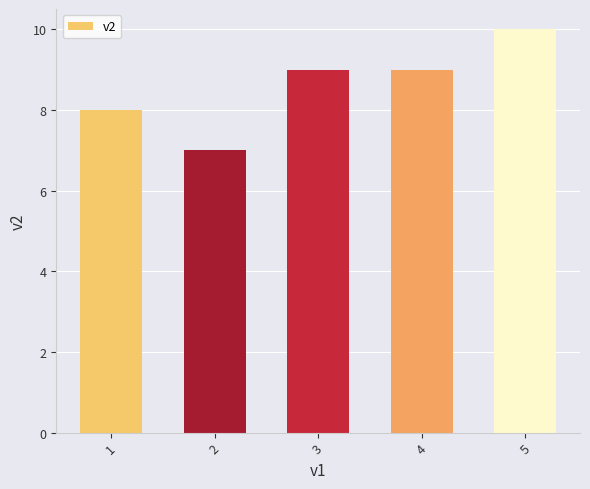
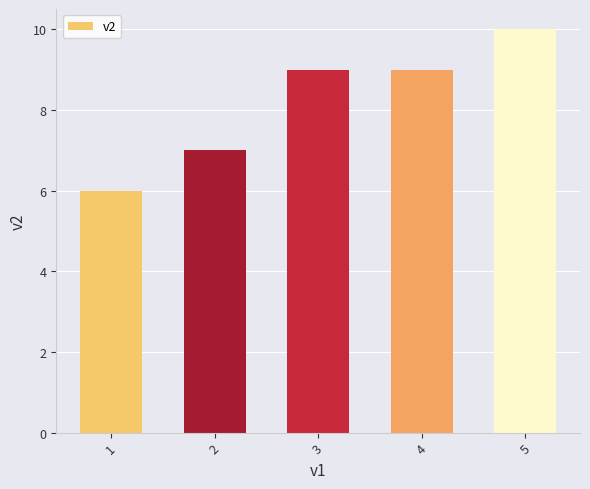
  {
-   "1": 8,
+   "1": 6,
    "2": 7,
    "3": 9,
    "4": 9,
    "5": 10
  }
